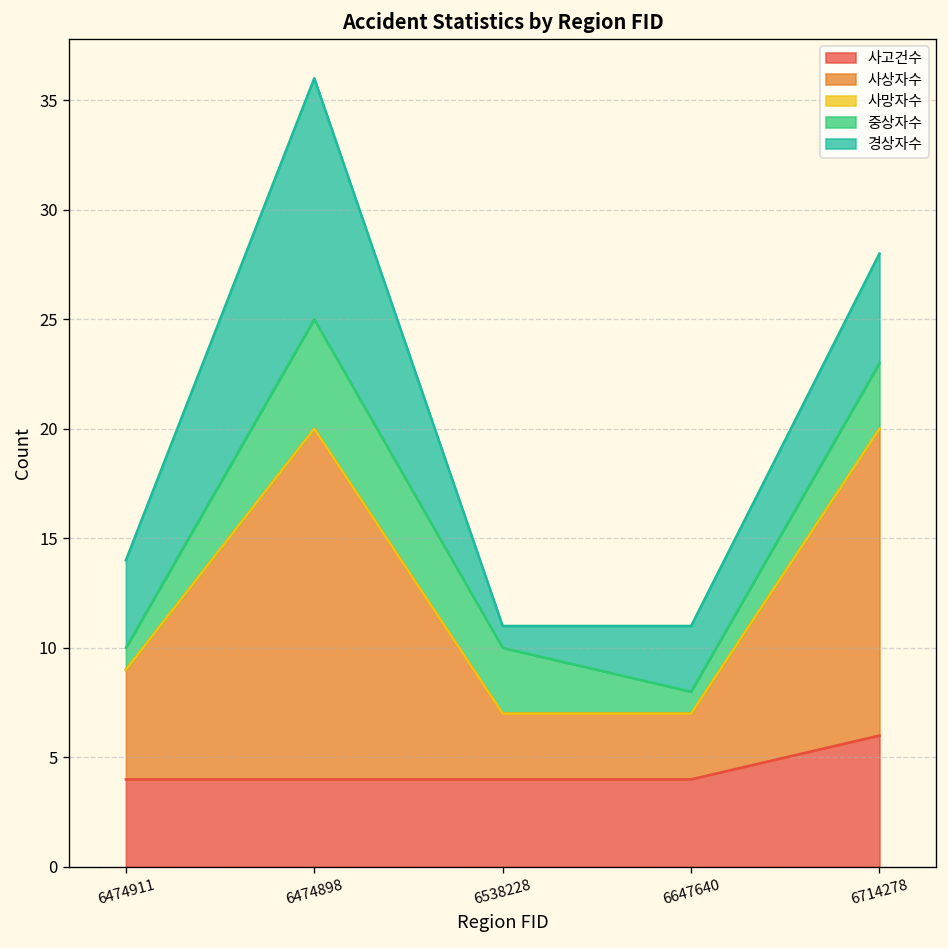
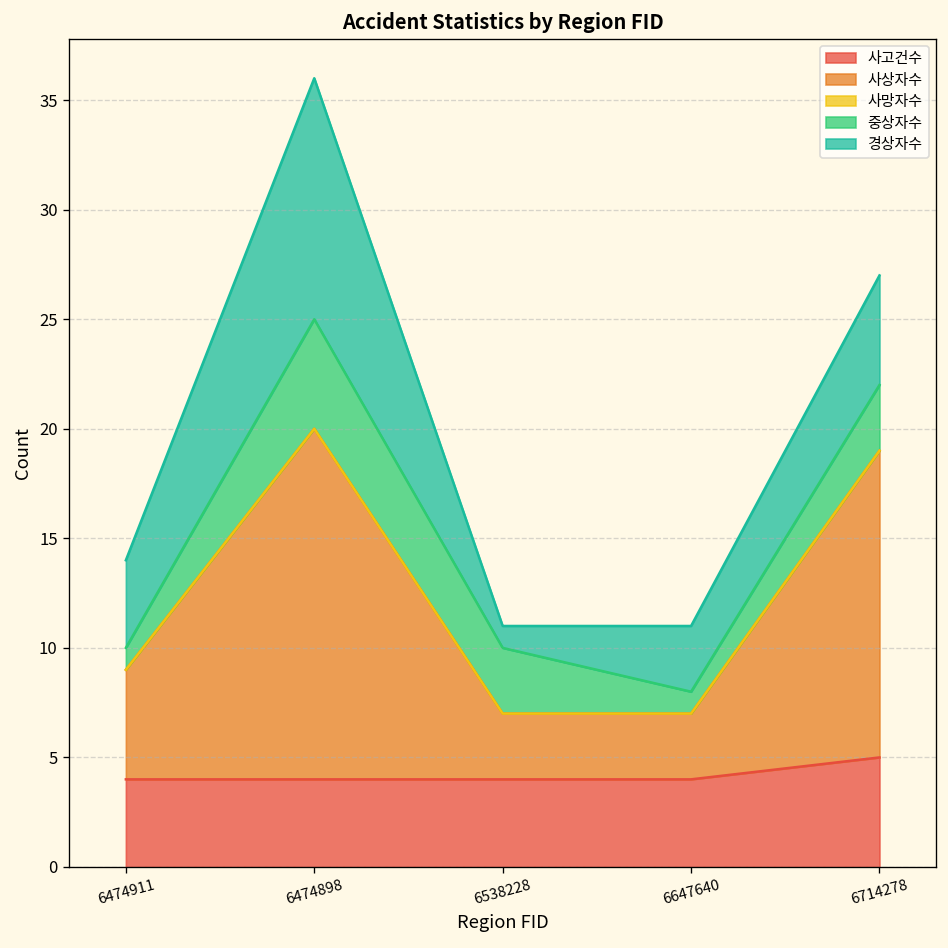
  {
    "사고건수": {
      "6474911": 4,
      "6474898": 4,
      "6538228": 4,
      "6647640": 4,
-     "6714278": 6
+     "6714278": 5
    }
  }
